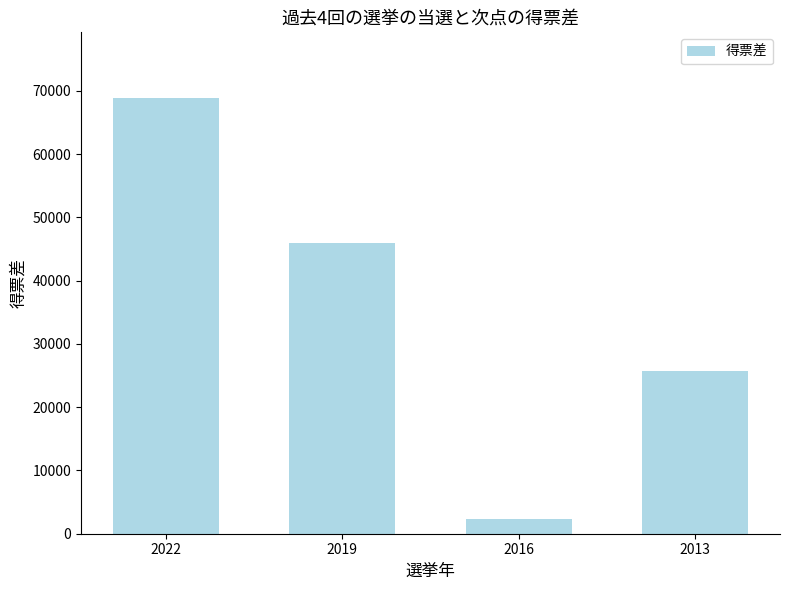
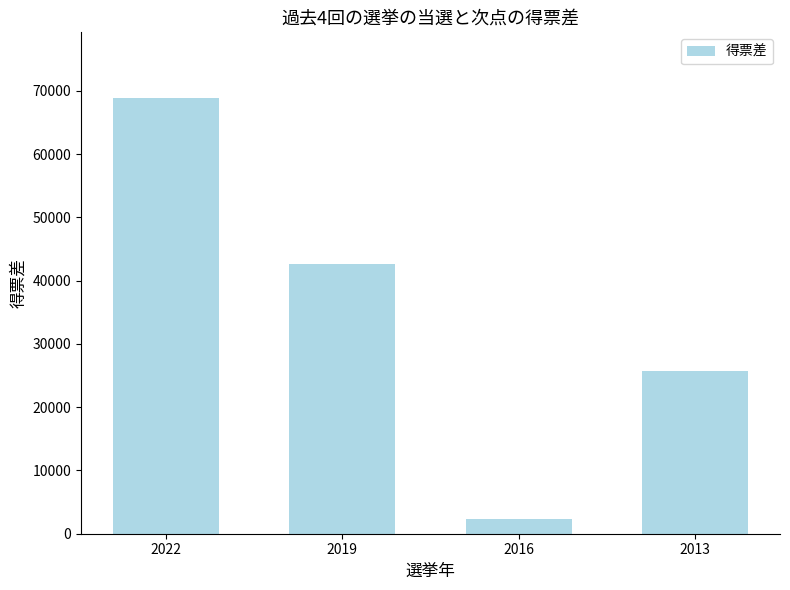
  {
    "2022": 69000,
-   "2019": 46000,
+   "2019": 43000,
    "2016": 2000,
    "2013": 26000
  }
